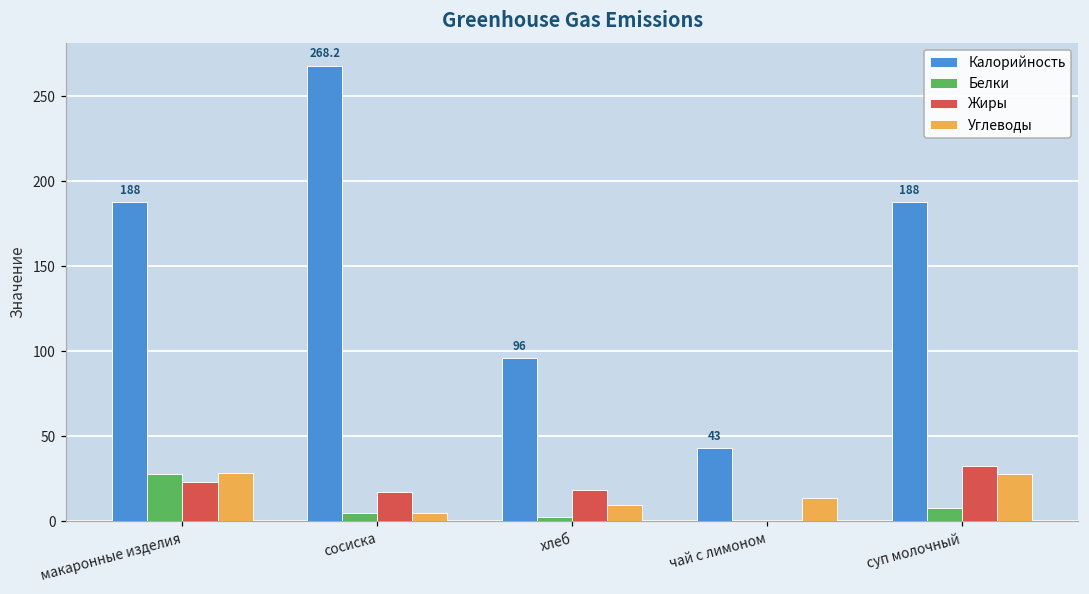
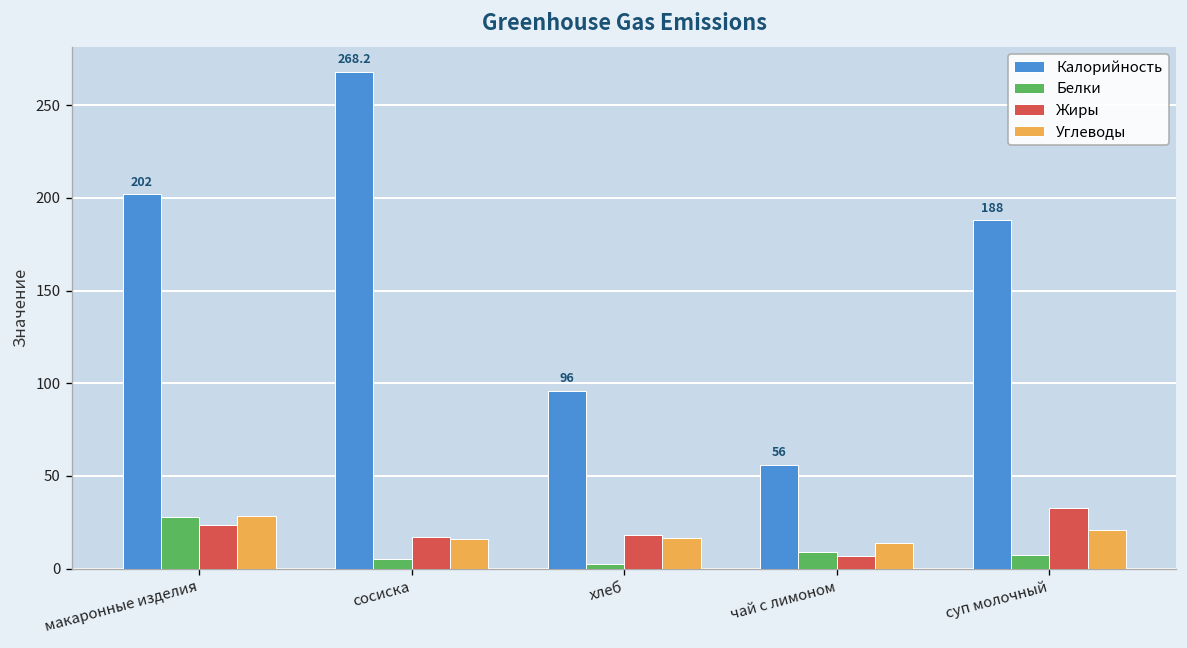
  {
    "Калорийность": {
-     "макаронные изделия": 188,
+     "макаронные изделия": 202,
      "сосиска": 268.2,
      "хлеб": 96,
-     "чай с лимоном": 43,
+     "чай с лимоном": 56,
      "суп молочный": 188
    },
    "Белки": {
      "макаронные изделия": 28,
      "сосиска": 5,
      "хлеб": 2,
-     "чай с лимоном": 0,
+     "чай с лимоном": 9,
      "суп молочный": 8
    },
    "Жиры": {
      "макаронные изделия": 23,
      "сосиска": 17,
      "хлеб": 18,
-     "чай с лимоном": 0,
+     "чай с лимоном": 7,
      "суп молочный": 33
    },
    "Углеводы": {
      "макаронные изделия": 29,
-     "сосиска": 5,
-     "хлеб": 10,
+     "сосиска": 16,
+     "хлеб": 17,
      "чай с лимоном": 14,
-     "суп молочный": 28
+     "суп молочный": 21
    }
  }
